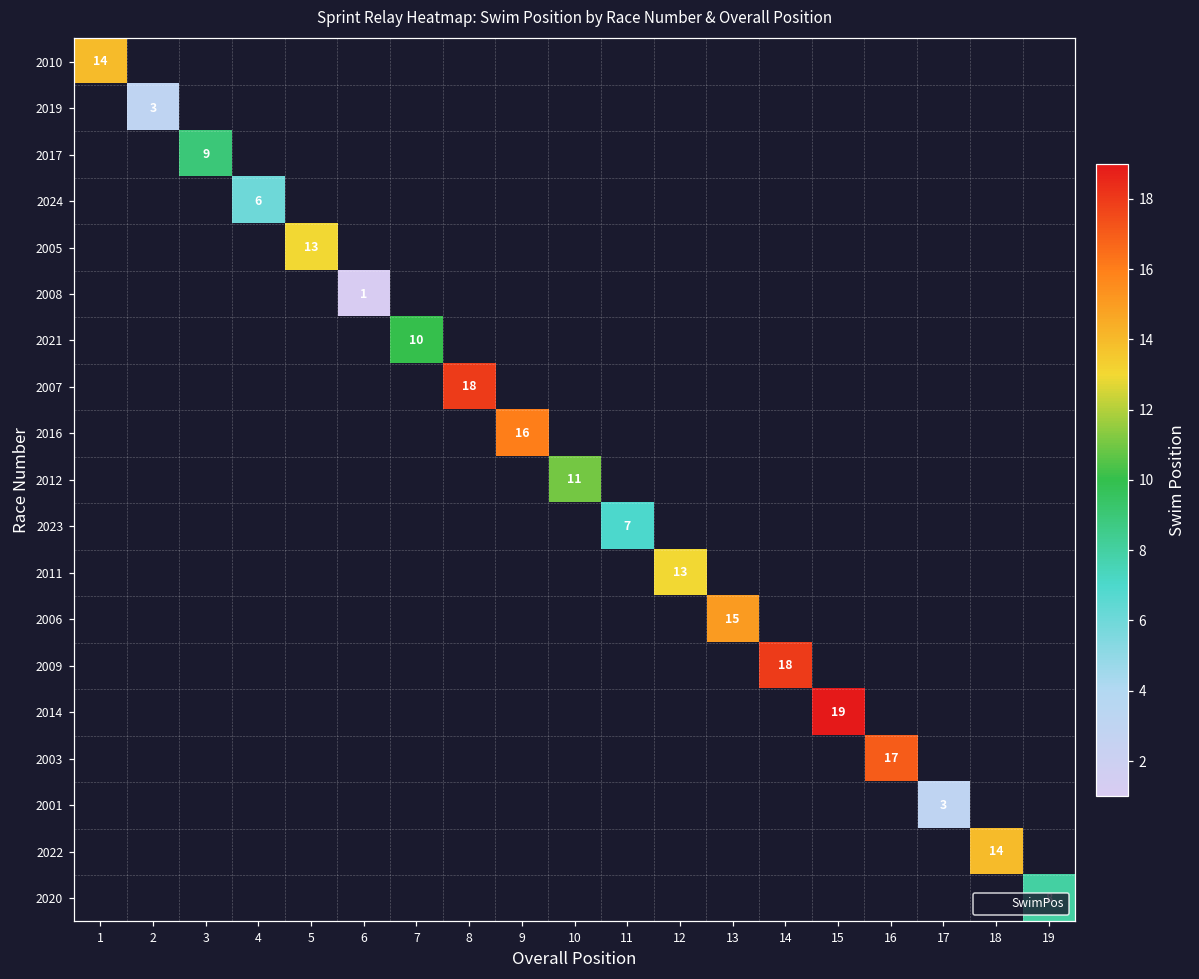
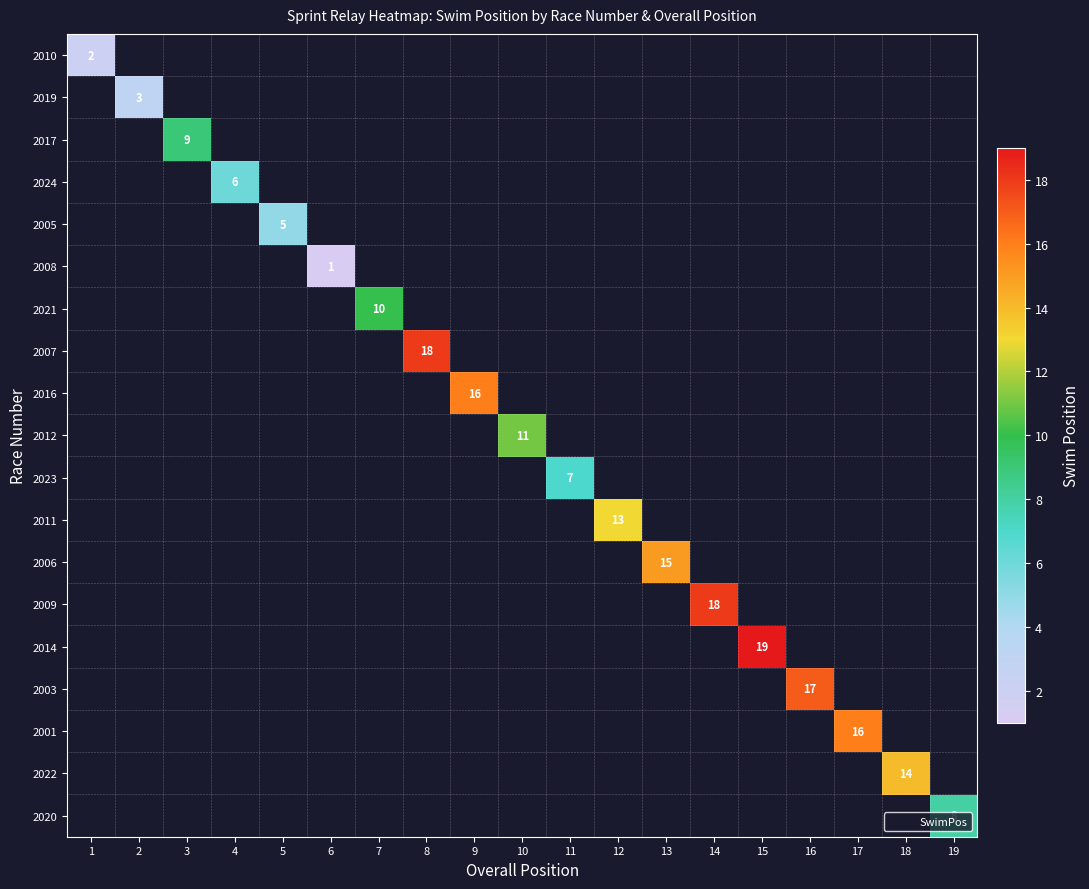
  {
    "2010": {
-     "1": 14
+     "1": 2
    },
    "2019": {
      "2": 3
    },
    "2017": {
      "3": 9
    },
    "2024": {
      "4": 6
    },
    "2005": {
-     "5": 13
+     "5": 5
    },
    "2008": {
      "6": 1
    },
    "2021": {
      "7": 10
    },
    "2007": {
      "8": 18
    },
    "2016": {
      "9": 16
    },
    "2012": {
      "10": 11
    },
    "2023": {
      "11": 7
    },
    "2011": {
      "12": 13
    },
    "2006": {
      "13": 15
    },
    "2009": {
      "14": 18
    },
    "2014": {
      "15": 19
    },
    "2003": {
      "16": 17
    },
    "2001": {
-     "17": 3
+     "17": 16
    },
    "2022": {
      "18": 14
    }
  }
